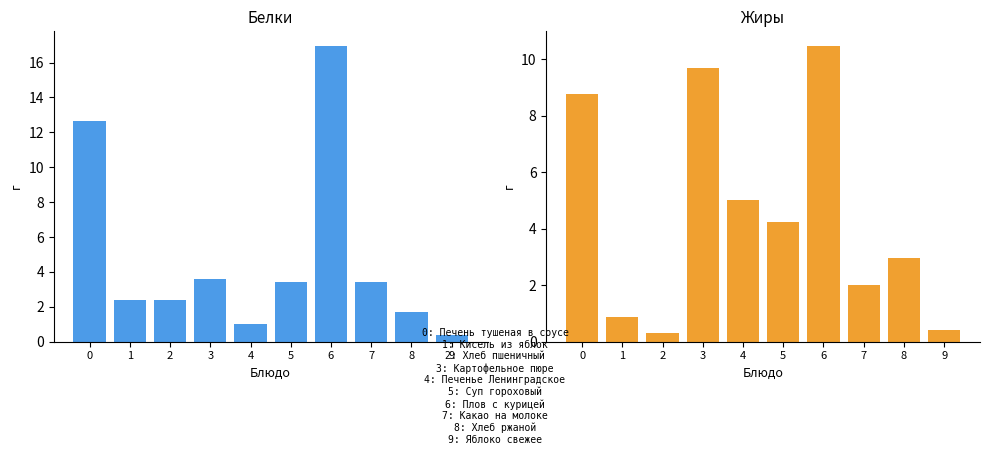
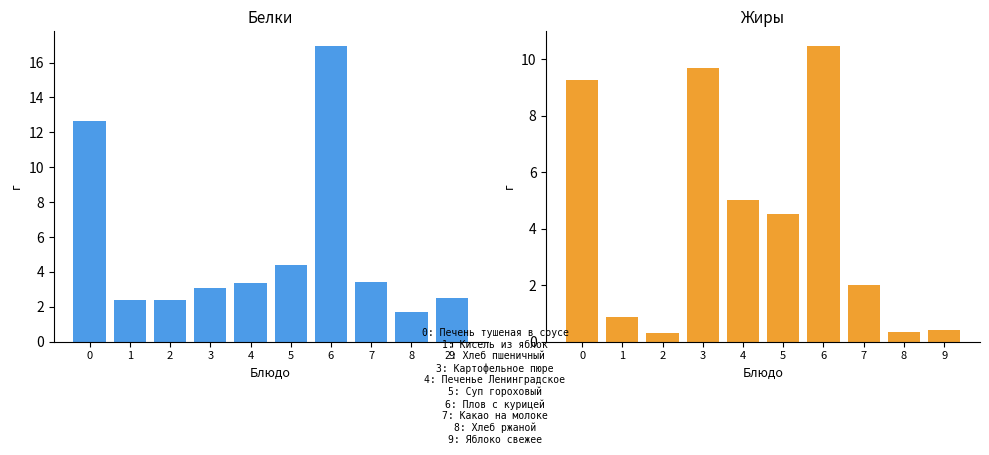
  {
    "Белки": {
      "0": 12.7,
      "1": 2.4,
      "2": 2.4,
-     "3": 3.6,
-     "4": 1.0,
-     "5": 3.4,
+     "3": 3.1,
+     "4": 3.3,
+     "5": 4.4,
      "6": 16.9,
      "7": 3.4,
      "8": 1.7,
-     "9": 0.4
+     "9": 2.5
    },
    "Жиры": {
-     "0": 8.8,
+     "0": 9.3,
      "1": 0.9,
      "2": 0.3,
      "3": 9.7,
      "4": 5.0,
-     "5": 4.2,
+     "5": 4.5,
      "6": 10.5,
      "7": 2.0,
-     "8": 3.0,
+     "8": 0.3,
      "9": 0.4
    }
  }
